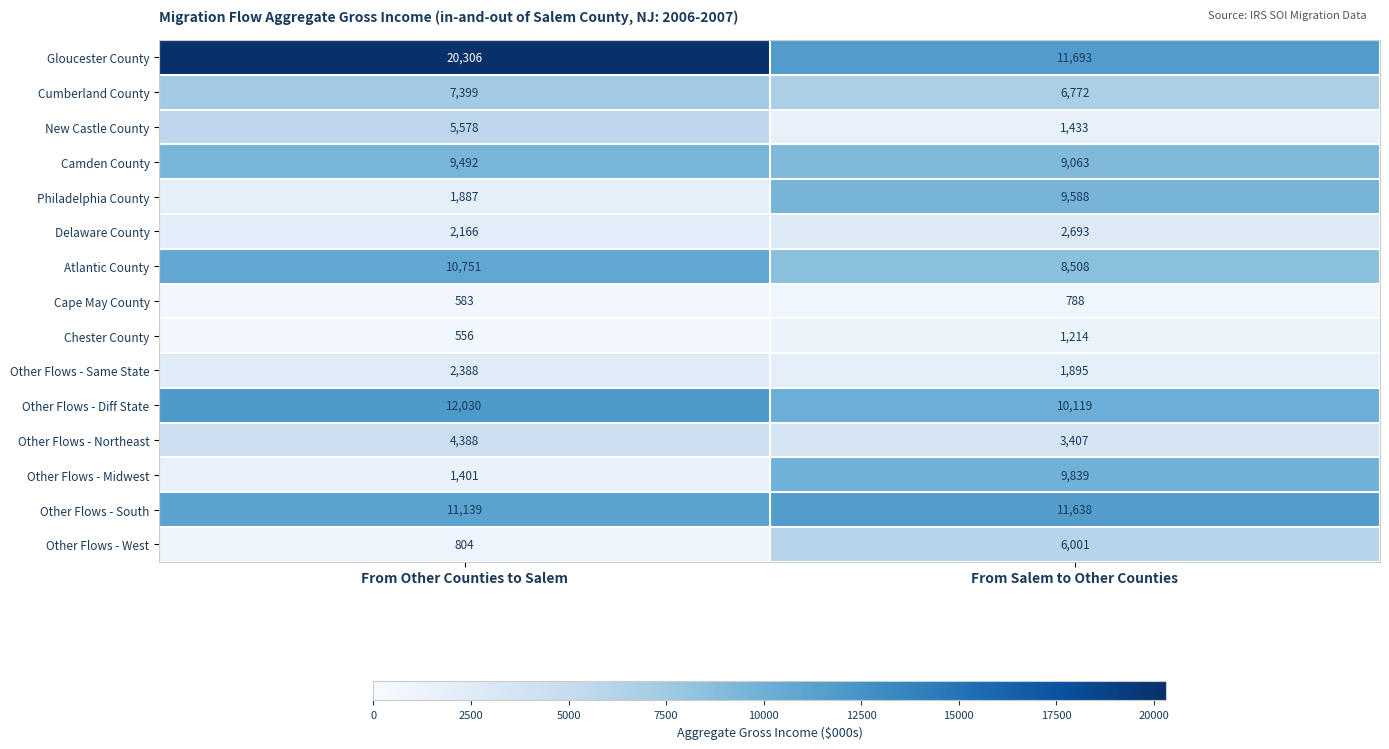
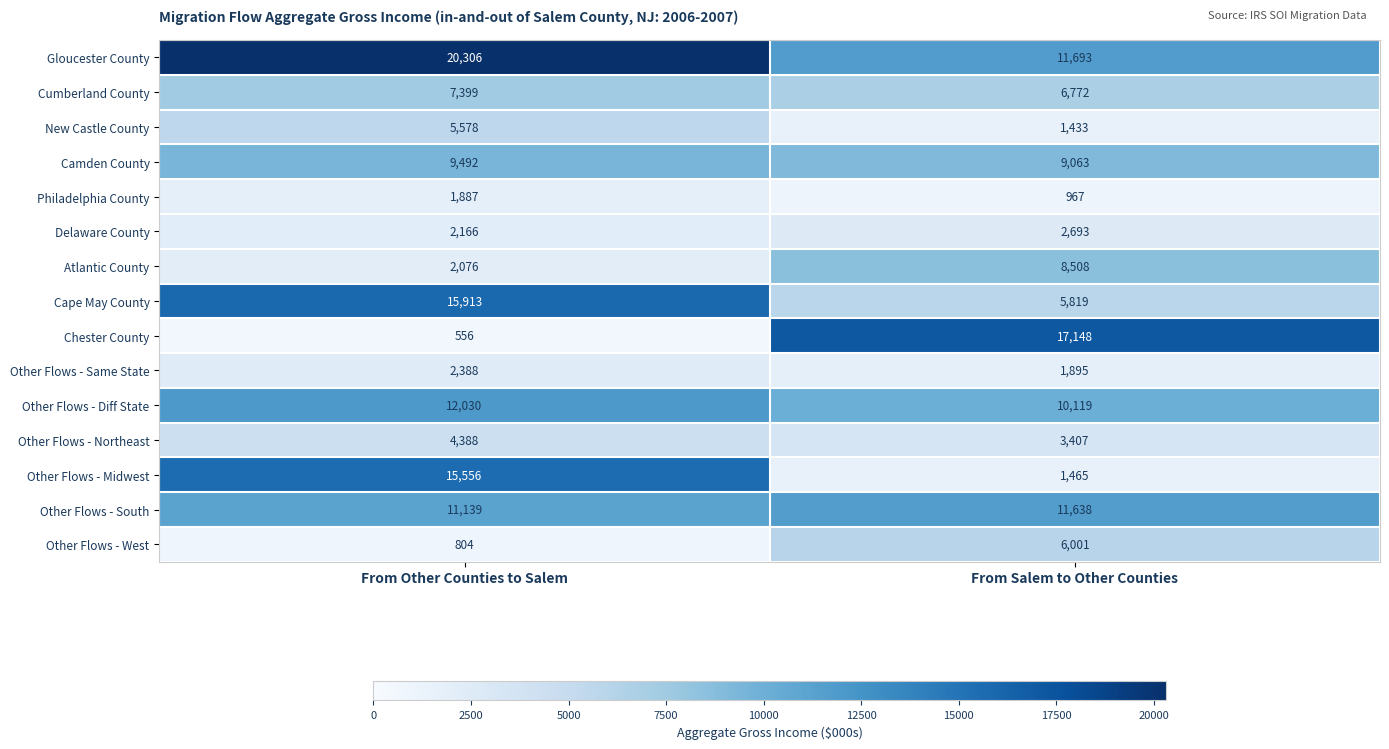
  {
    "Gloucester County": {
      "From Other Counties to Salem": "20,306",
      "From Salem to Other Counties": "11,693"
    },
    "Cumberland County": {
      "From Other Counties to Salem": "7,399",
      "From Salem to Other Counties": "6,772"
    },
    "New Castle County": {
      "From Other Counties to Salem": "5,578",
      "From Salem to Other Counties": "1,433"
    },
    "Camden County": {
      "From Other Counties to Salem": "9,492",
      "From Salem to Other Counties": "9,063"
    },
    "Philadelphia County": {
      "From Other Counties to Salem": "1,887",
-     "From Salem to Other Counties": "9,588"
+     "From Salem to Other Counties": "967"
    },
    "Delaware County": {
      "From Other Counties to Salem": "2,166",
      "From Salem to Other Counties": "2,693"
    },
    "Atlantic County": {
-     "From Other Counties to Salem": "10,751",
+     "From Other Counties to Salem": "2,076",
      "From Salem to Other Counties": "8,508"
    },
    "Cape May County": {
-     "From Other Counties to Salem": "583",
-     "From Salem to Other Counties": "788"
+     "From Other Counties to Salem": "15,913",
+     "From Salem to Other Counties": "5,819"
    },
    "Chester County": {
      "From Other Counties to Salem": "556",
-     "From Salem to Other Counties": "1,214"
+     "From Salem to Other Counties": "17,148"
    },
    "Other Flows - Same State": {
      "From Other Counties to Salem": "2,388",
      "From Salem to Other Counties": "1,895"
    },
    "Other Flows - Diff State": {
      "From Other Counties to Salem": "12,030",
      "From Salem to Other Counties": "10,119"
    },
    "Other Flows - Northeast": {
      "From Other Counties to Salem": "4,388",
      "From Salem to Other Counties": "3,407"
    },
    "Other Flows - Midwest": {
-     "From Other Counties to Salem": "1,401",
-     "From Salem to Other Counties": "9,839"
+     "From Other Counties to Salem": "15,556",
+     "From Salem to Other Counties": "1,465"
    },
    "Other Flows - South": {
      "From Other Counties to Salem": "11,139",
      "From Salem to Other Counties": "11,638"
    },
    "Other Flows - West": {
      "From Other Counties to Salem": "804",
      "From Salem to Other Counties": "6,001"
    }
  }
